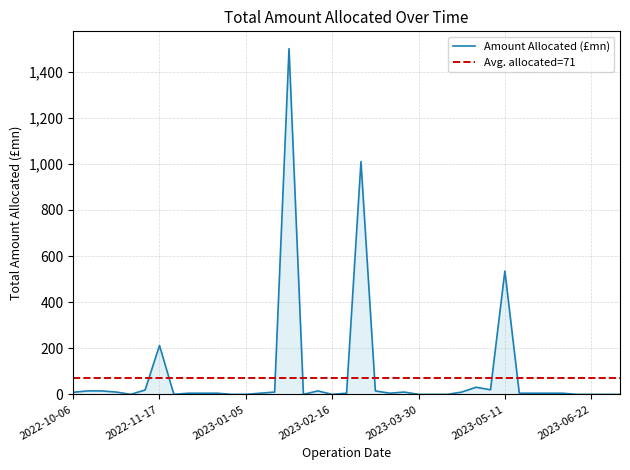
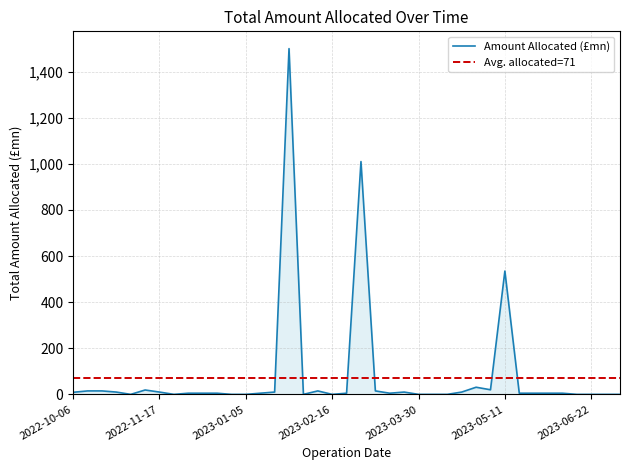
  {
    "2022-10-06": 10,
-   "2022-11-17": 210,
+   "2022-11-17": 10,
    "2023-01-05": 0,
    "2023-02-16": 0,
    "2023-03-30": 0,
    "2023-05-11": 540,
    "2023-06-22": 0
  }
